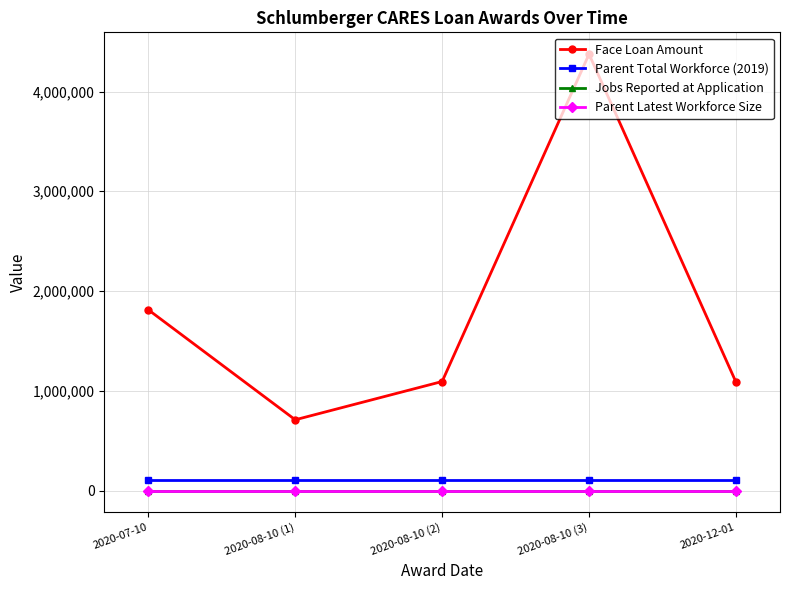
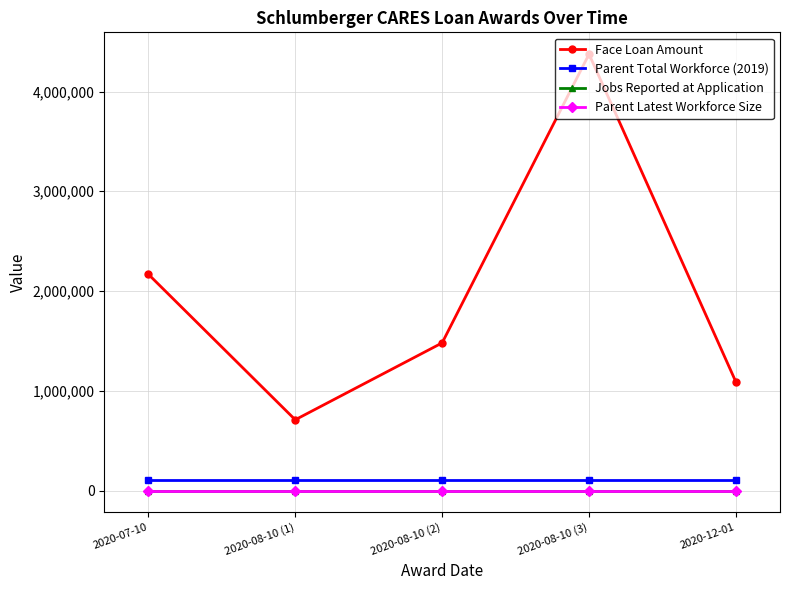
  {
    "Face Loan Amount": {
-     "2020-07-10": "1,800,000",
+     "2020-07-10": "2,200,000",
      "2020-08-10 (1)": "700,000",
-     "2020-08-10 (2)": "1,100,000",
+     "2020-08-10 (2)": "1,500,000",
      "2020-12-01": "1,100,000"
    },
    "Parent Total Workforce (2019)": {
      "2020-07-10": "100,000",
      "2020-08-10 (1)": "100,000",
      "2020-08-10 (2)": "100,000",
      "2020-08-10 (3)": "100,000",
      "2020-12-01": "100,000"
    },
    "Parent Latest Workforce Size": {
      "2020-07-10": "0",
      "2020-08-10 (1)": "0",
      "2020-08-10 (2)": "0",
      "2020-08-10 (3)": "0",
      "2020-12-01": "0"
    }
  }
